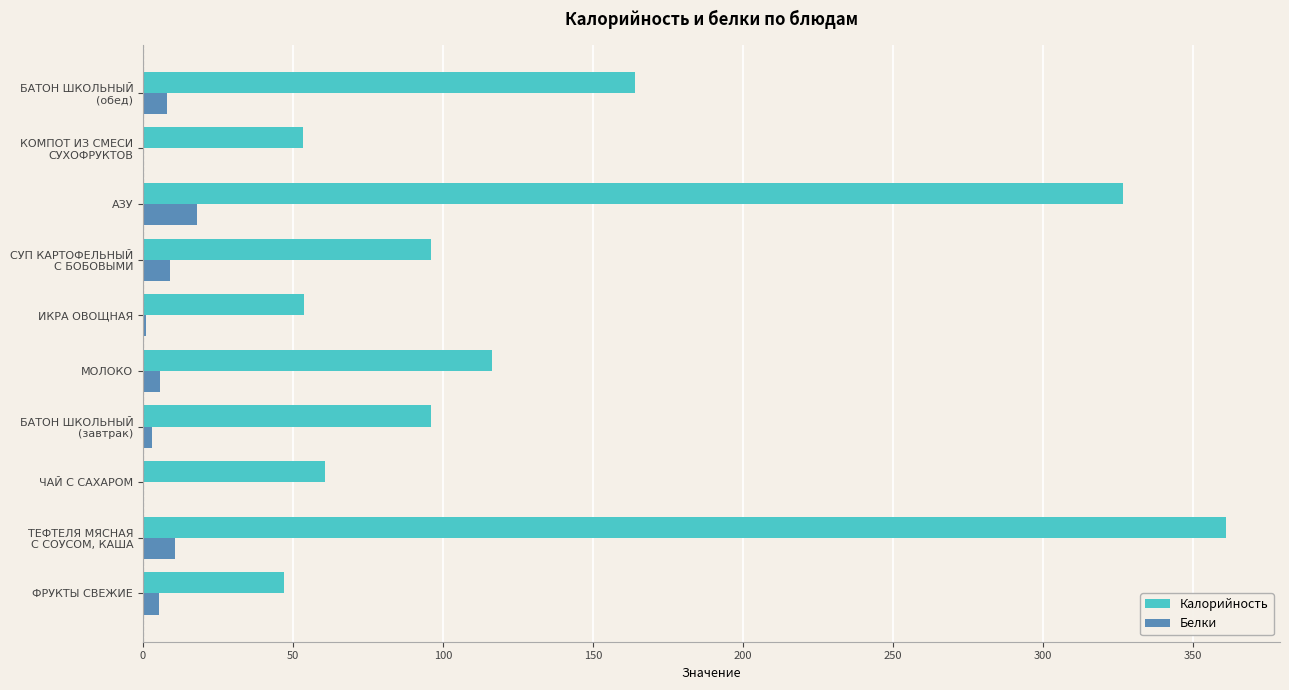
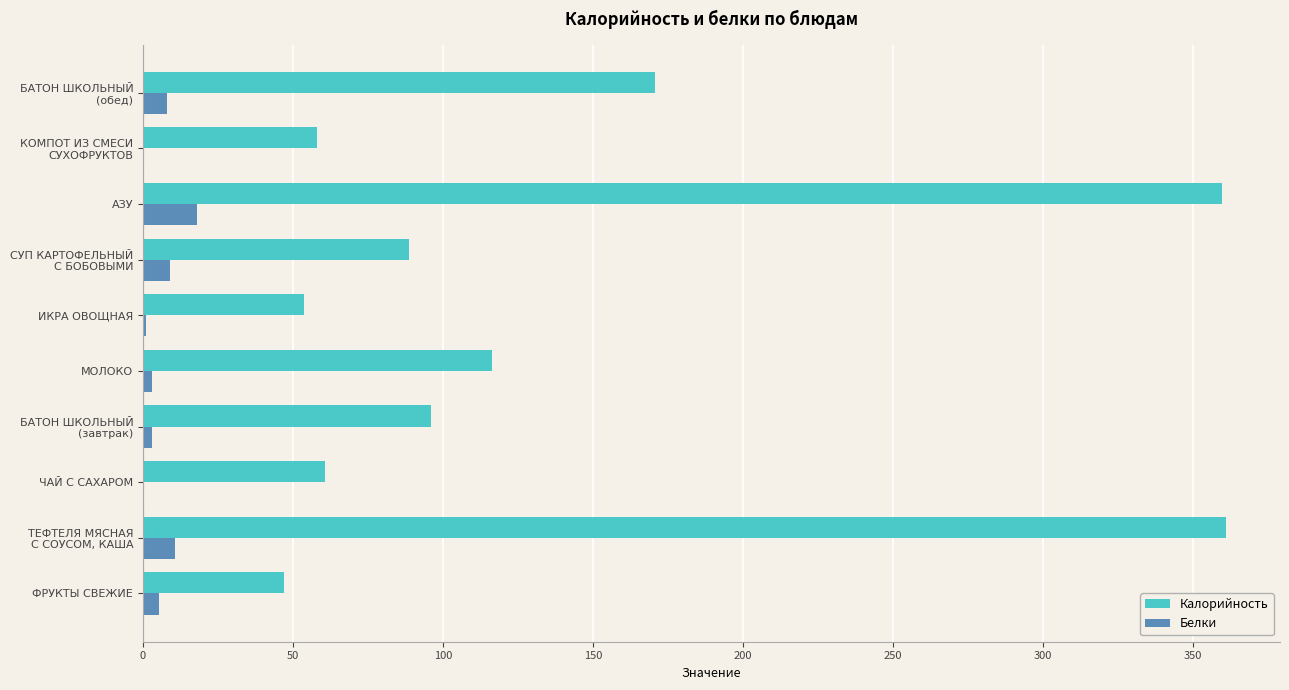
  {
    "Калорийность": {
-     "БАТОН ШКОЛЬНЫЙ (обед)": 164,
-     "КОМПОТ ИЗ СМЕСИ СУХОФРУКТОВ": 53,
-     "АЗУ": 327,
-     "СУП КАРТОФЕЛЬНЫЙ С БОБОВЫМИ": 96,
+     "БАТОН ШКОЛЬНЫЙ (обед)": 171,
+     "КОМПОТ ИЗ СМЕСИ СУХОФРУКТОВ": 58,
+     "АЗУ": 360,
+     "СУП КАРТОФЕЛЬНЫЙ С БОБОВЫМИ": 89,
      "ИКРА ОВОЩНАЯ": 54,
      "МОЛОКО": 116,
      "БАТОН ШКОЛЬНЫЙ (завтрак)": 96,
      "ЧАЙ С САХАРОМ": 61,
      "ТЕФТЕЛЯ МЯСНАЯ С СОУСОМ, КАША": 361,
      "ФРУКТЫ СВЕЖИЕ": 47
    },
    "Белки": {
      "БАТОН ШКОЛЬНЫЙ (обед)": 8,
      "КОМПОТ ИЗ СМЕСИ СУХОФРУКТОВ": 0,
      "АЗУ": 18,
      "СУП КАРТОФЕЛЬНЫЙ С БОБОВЫМИ": 9,
      "ИКРА ОВОЩНАЯ": 1,
-     "МОЛОКО": 6,
+     "МОЛОКО": 3,
      "БАТОН ШКОЛЬНЫЙ (завтрак)": 3,
      "ТЕФТЕЛЯ МЯСНАЯ С СОУСОМ, КАША": 11,
      "ФРУКТЫ СВЕЖИЕ": 5
    }
  }
